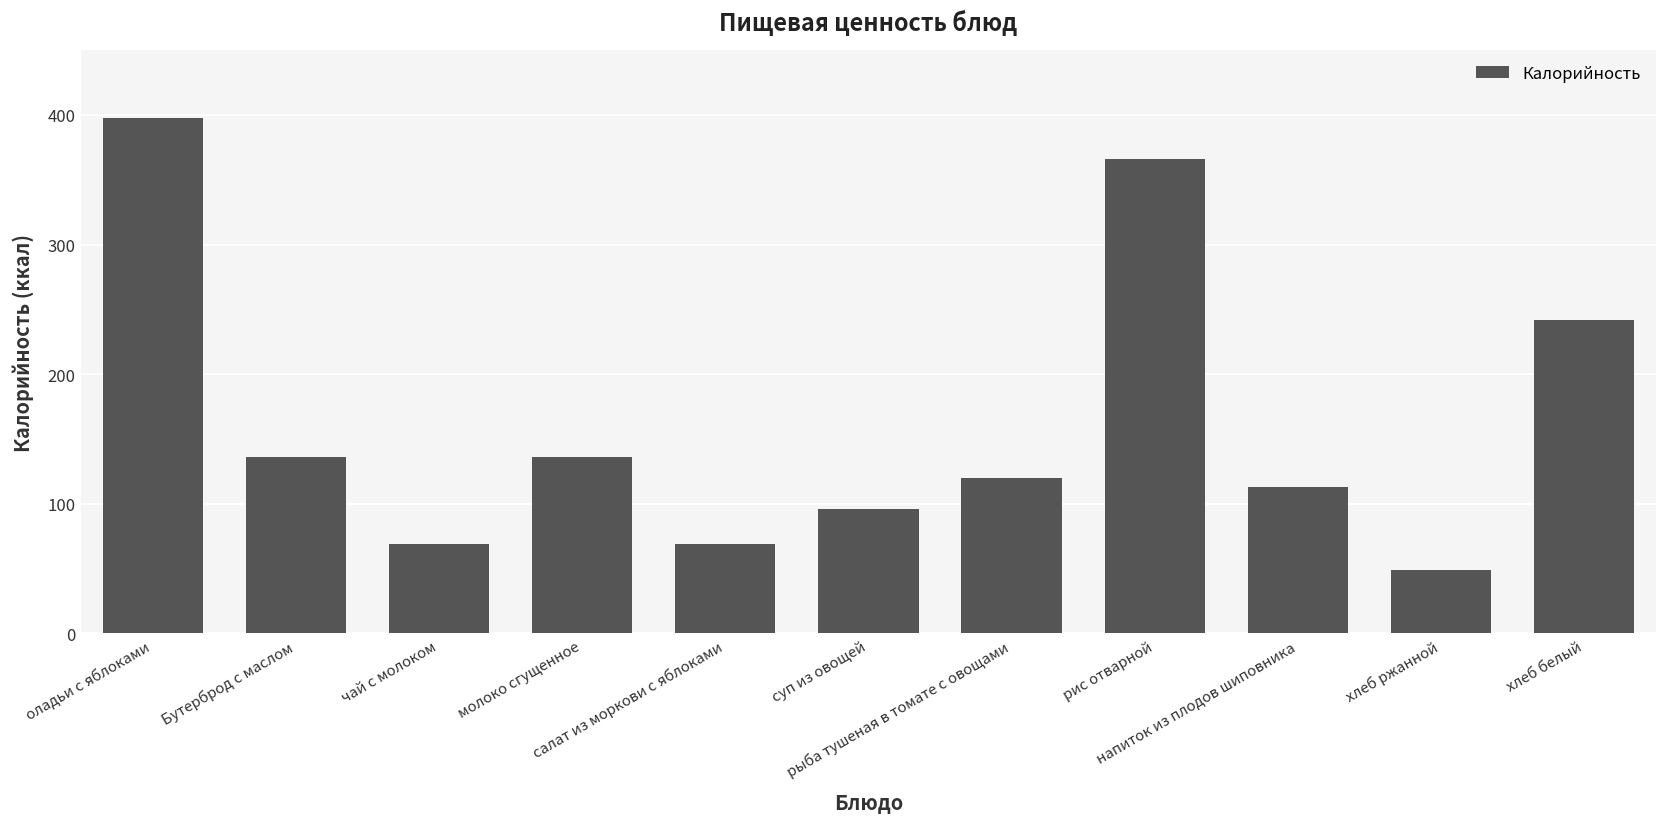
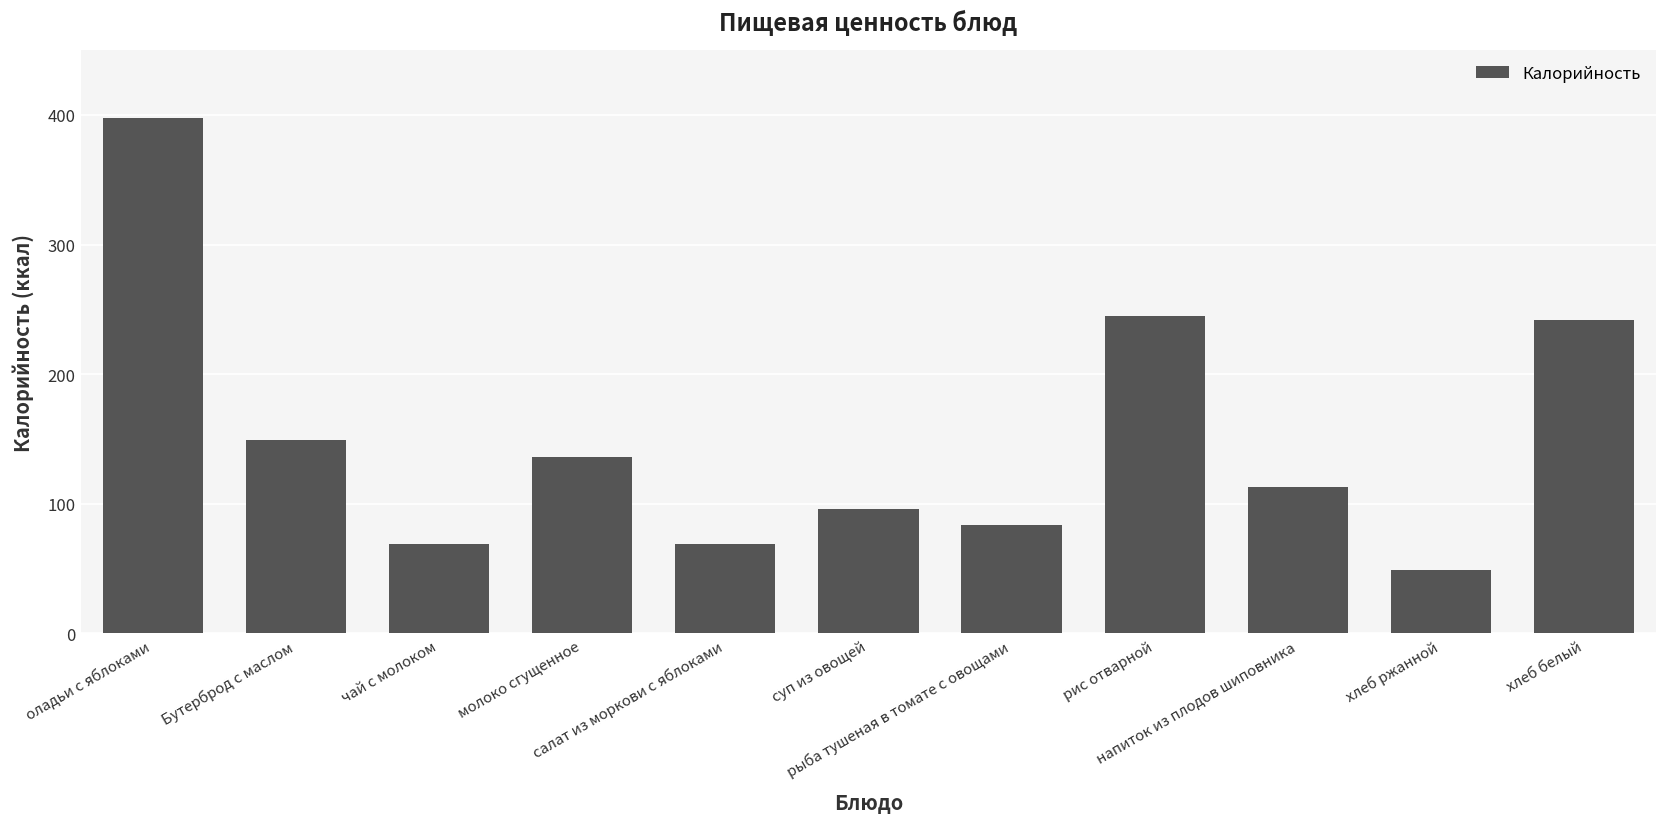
  {
    "оладьи с яблоками": 398,
-   "Бутерброд с маслом": 136,
+   "Бутерброд с маслом": 149,
    "чай с молоком": 69,
    "молоко сгущенное": 136,
    "салат из моркови с яблоками": 69,
    "суп из овощей": 96,
-   "рыба тушеная в томате с овощами": 120,
-   "рис отварной": 366,
+   "рыба тушеная в томате с овощами": 84,
+   "рис отварной": 245,
    "напиток из плодов шиповника": 113,
    "хлеб ржанной": 49,
    "хлеб белый": 242
  }
